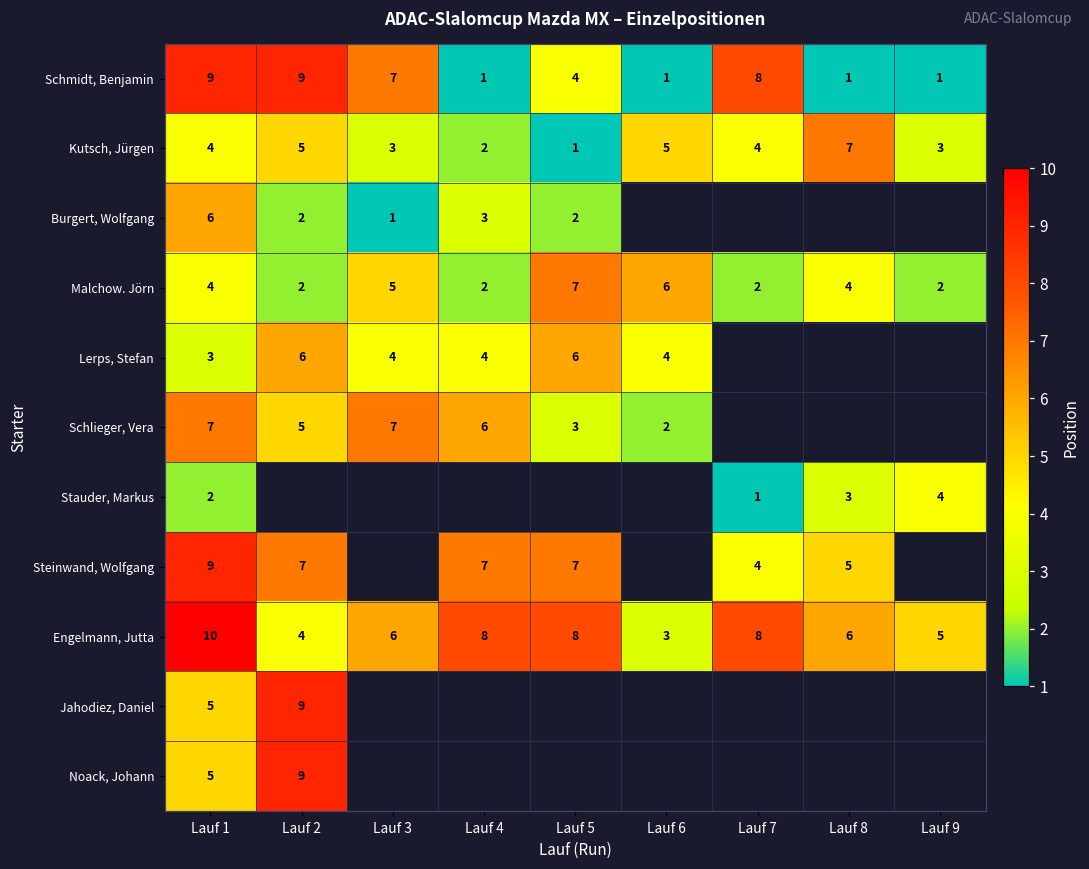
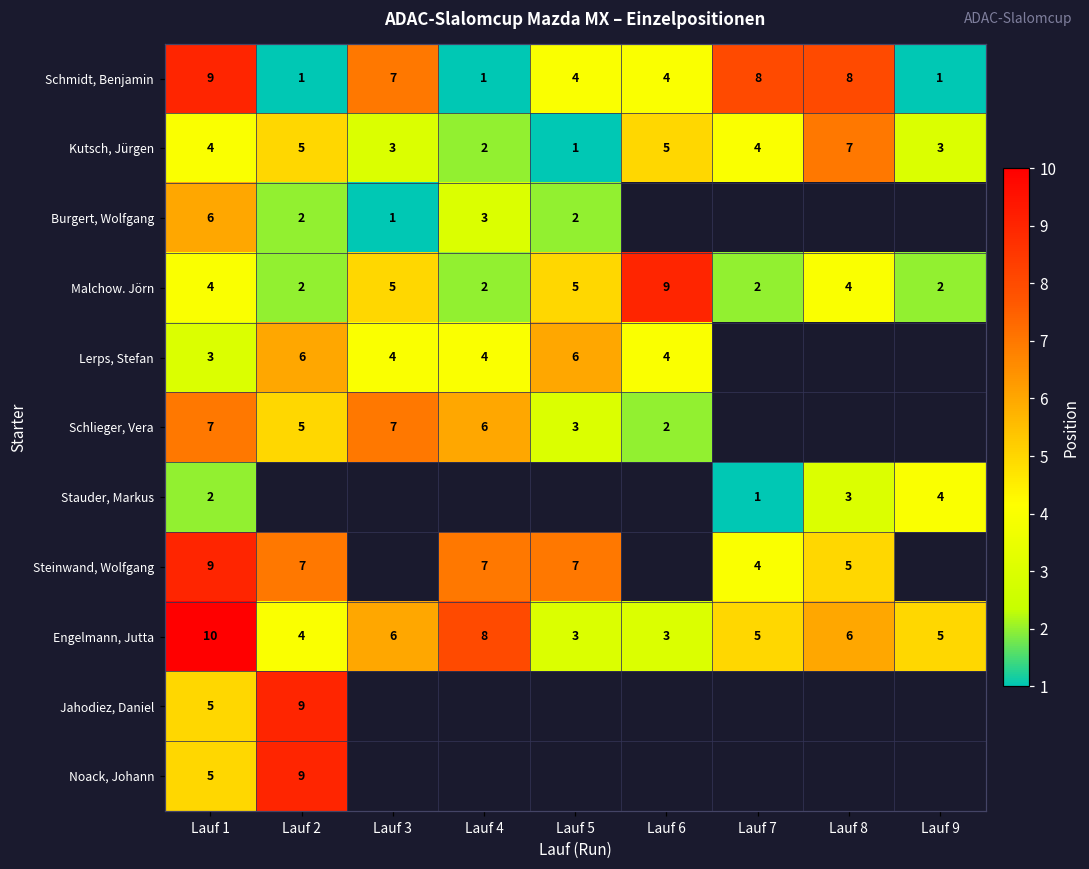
  {
    "Schmidt, Benjamin": {
      "Lauf 1": 9,
-     "Lauf 2": 9,
+     "Lauf 2": 1,
      "Lauf 3": 7,
      "Lauf 4": 1,
      "Lauf 5": 4,
-     "Lauf 6": 1,
+     "Lauf 6": 4,
      "Lauf 7": 8,
-     "Lauf 8": 1,
+     "Lauf 8": 8,
      "Lauf 9": 1
    },
    "Kutsch, Jürgen": {
      "Lauf 1": 4,
      "Lauf 2": 5,
      "Lauf 3": 3,
      "Lauf 4": 2,
      "Lauf 5": 1,
      "Lauf 6": 5,
      "Lauf 7": 4,
      "Lauf 8": 7,
      "Lauf 9": 3
    },
    "Burgert, Wolfgang": {
      "Lauf 1": 6,
      "Lauf 2": 2,
      "Lauf 3": 1,
      "Lauf 4": 3,
      "Lauf 5": 2
    },
    "Malchow. Jörn": {
      "Lauf 1": 4,
      "Lauf 2": 2,
      "Lauf 3": 5,
      "Lauf 4": 2,
-     "Lauf 5": 7,
-     "Lauf 6": 6,
+     "Lauf 5": 5,
+     "Lauf 6": 9,
      "Lauf 7": 2,
      "Lauf 8": 4,
      "Lauf 9": 2
    },
    "Lerps, Stefan": {
      "Lauf 1": 3,
      "Lauf 2": 6,
      "Lauf 3": 4,
      "Lauf 4": 4,
      "Lauf 5": 6,
      "Lauf 6": 4
    },
    "Schlieger, Vera": {
      "Lauf 1": 7,
      "Lauf 2": 5,
      "Lauf 3": 7,
      "Lauf 4": 6,
      "Lauf 5": 3,
      "Lauf 6": 2
    },
    "Stauder, Markus": {
      "Lauf 1": 2,
      "Lauf 7": 1,
      "Lauf 8": 3,
      "Lauf 9": 4
    },
    "Steinwand, Wolfgang": {
      "Lauf 1": 9,
      "Lauf 2": 7,
      "Lauf 4": 7,
      "Lauf 5": 7,
      "Lauf 7": 4,
      "Lauf 8": 5
    },
    "Engelmann, Jutta": {
      "Lauf 1": 10,
      "Lauf 2": 4,
      "Lauf 3": 6,
      "Lauf 4": 8,
-     "Lauf 5": 8,
+     "Lauf 5": 3,
      "Lauf 6": 3,
-     "Lauf 7": 8,
+     "Lauf 7": 5,
      "Lauf 8": 6,
      "Lauf 9": 5
    },
    "Jahodiez, Daniel": {
      "Lauf 1": 5,
      "Lauf 2": 9
    },
    "Noack, Johann": {
      "Lauf 1": 5,
      "Lauf 2": 9
    }
  }
